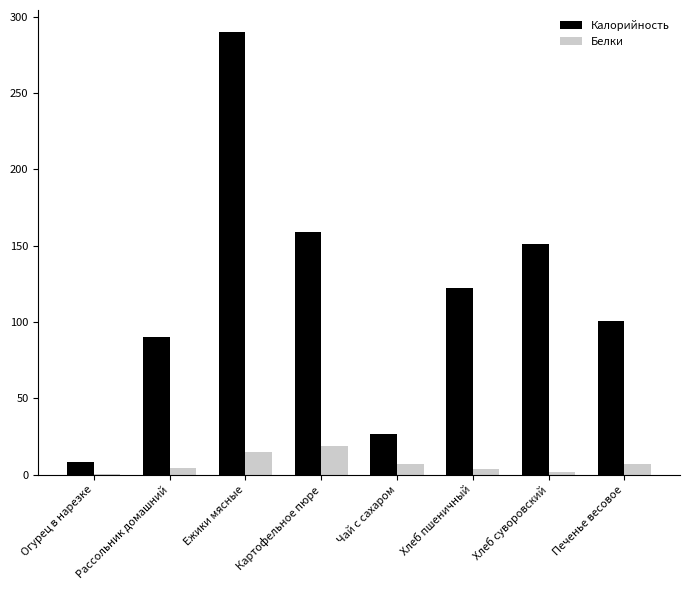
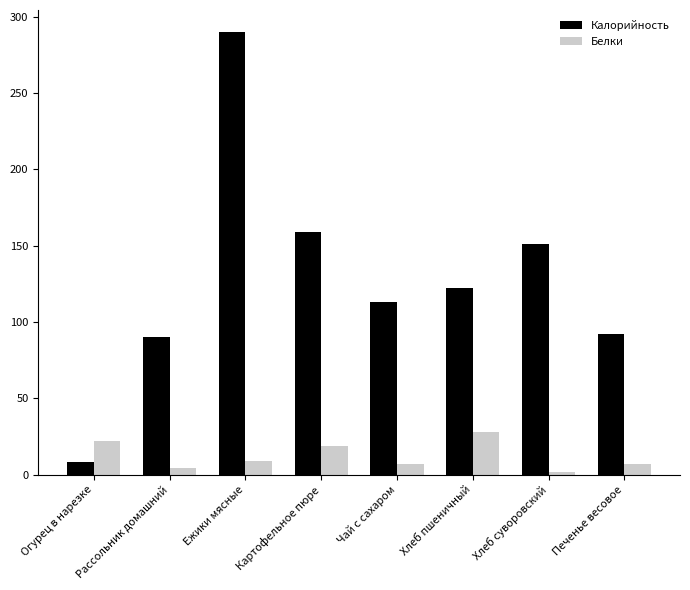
  {
    "Калорийность": {
      "Огурец в нарезке": 8,
      "Рассольник домашний": 90,
      "Ежики мясные": 290,
      "Картофельное пюре": 159,
-     "Чай с сахаром": 27,
+     "Чай с сахаром": 113,
      "Хлеб пшеничный": 122,
      "Хлеб суворовский": 151,
-     "Печенье весовое": 101
+     "Печенье весовое": 92
    },
    "Белки": {
-     "Огурец в нарезке": 0,
+     "Огурец в нарезке": 22,
      "Рассольник домашний": 5,
-     "Ежики мясные": 15,
+     "Ежики мясные": 9,
      "Картофельное пюре": 19,
      "Чай с сахаром": 7,
-     "Хлеб пшеничный": 4,
+     "Хлеб пшеничный": 28,
      "Хлеб суворовский": 2,
      "Печенье весовое": 7
    }
  }
